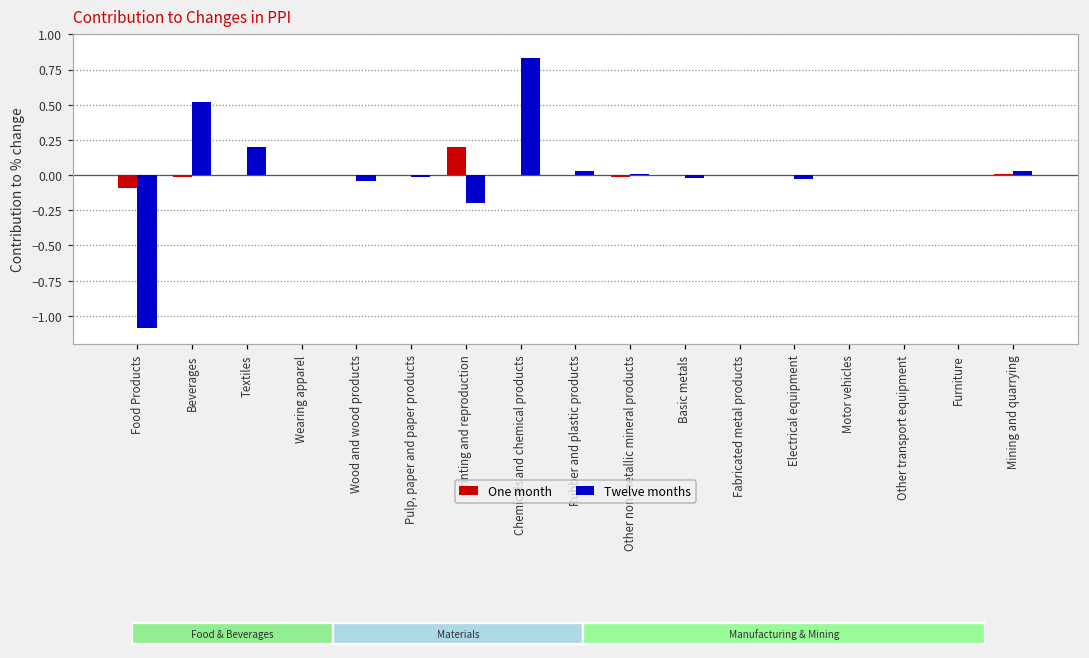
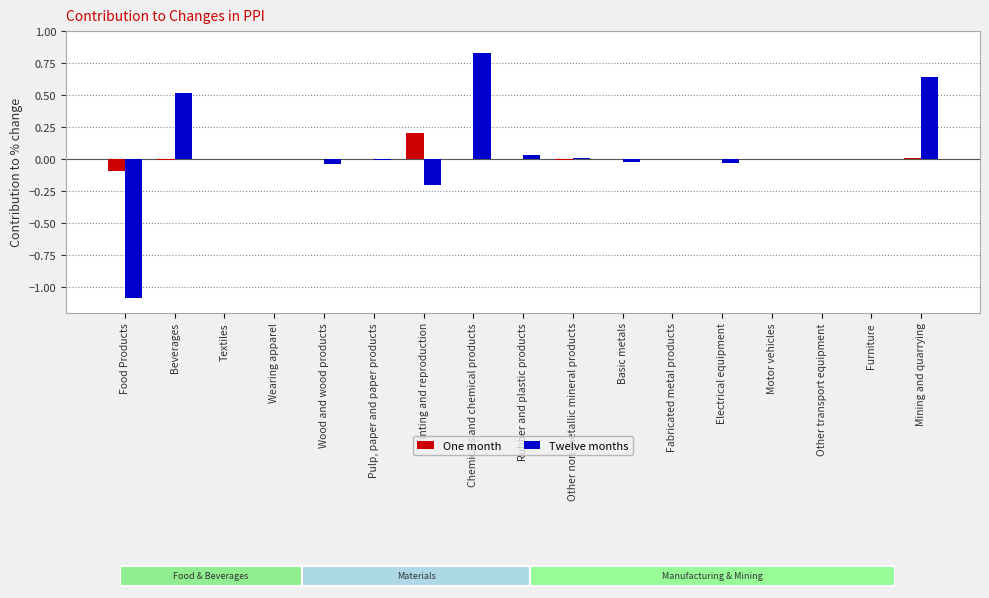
  {
    "Contribution to Changes in PPI": {
      "One month": {
        "Food Products": -0.09,
        "Textiles": 0.00,
        "Wearing apparel": 0.00,
        "Wood and wood products": 0.00,
        "Pulp, paper and paper products": 0.00,
        "Printing and reproduction": 0.20,
        "Chemicals and chemical products": 0.00,
        "Rubber and plastic products": 0.00,
        "Basic metals": 0.00,
        "Fabricated metal products": 0.00,
        "Electrical equipment": 0.00,
        "Motor vehicles": 0.00,
        "Other transport equipment": 0.00,
        "Furniture": 0.00
      },
      "Twelve months": {
        "Food Products": -1.09,
        "Beverages": 0.52,
-       "Textiles": 0.2,
+       "Textiles": 0.0,
        "Wearing apparel": 0.00,
        "Wood and wood products": -0.04,
        "Printing and reproduction": -0.20,
        "Chemicals and chemical products": 0.83,
        "Rubber and plastic products": 0.03,
        "Basic metals": -0.02,
        "Fabricated metal products": 0.00,
        "Electrical equipment": -0.03,
        "Motor vehicles": 0.00,
        "Other transport equipment": 0.00,
        "Furniture": 0.00,
-       "Mining and quarrying": 0.03
+       "Mining and quarrying": 0.64
      }
    }
  }
